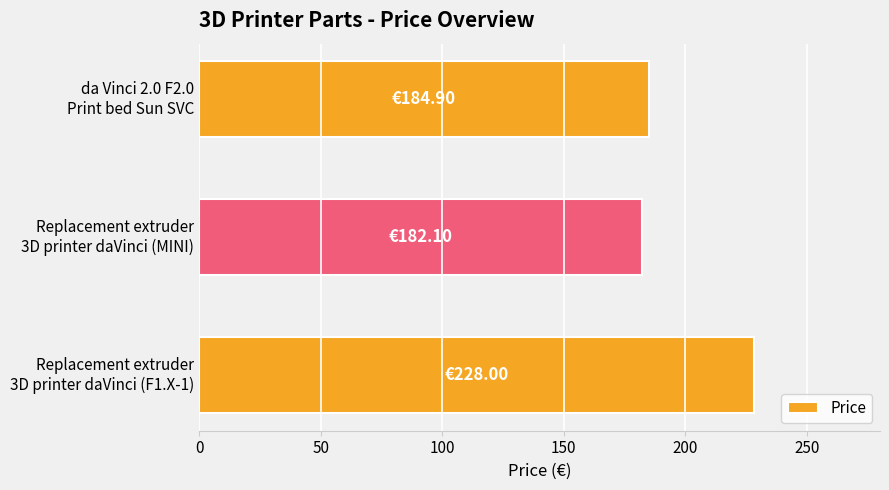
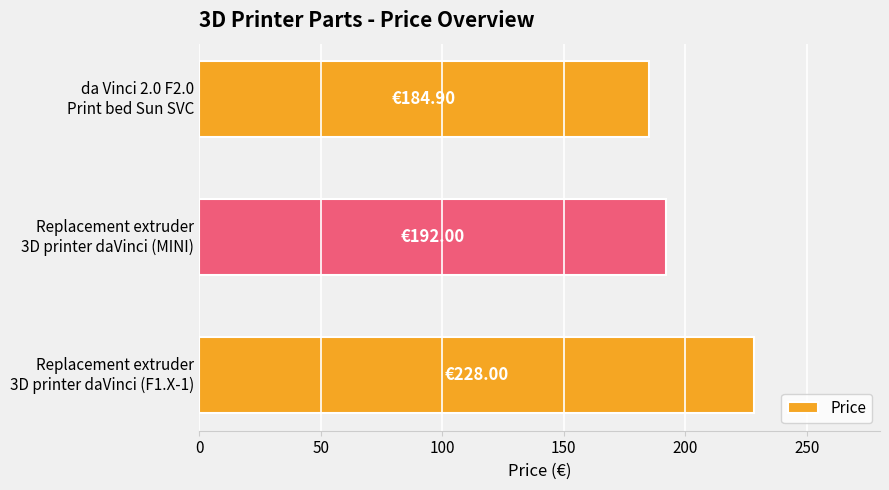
  {
    "da Vinci 2.0 F2.0 Print bed Sun SVC": "€184.90",
-   "Replacement extruder 3D printer daVinci (MINI)": "€182.10",
+   "Replacement extruder 3D printer daVinci (MINI)": "€192.00",
    "Replacement extruder 3D printer daVinci (F1.X-1)": "€228.00"
  }
